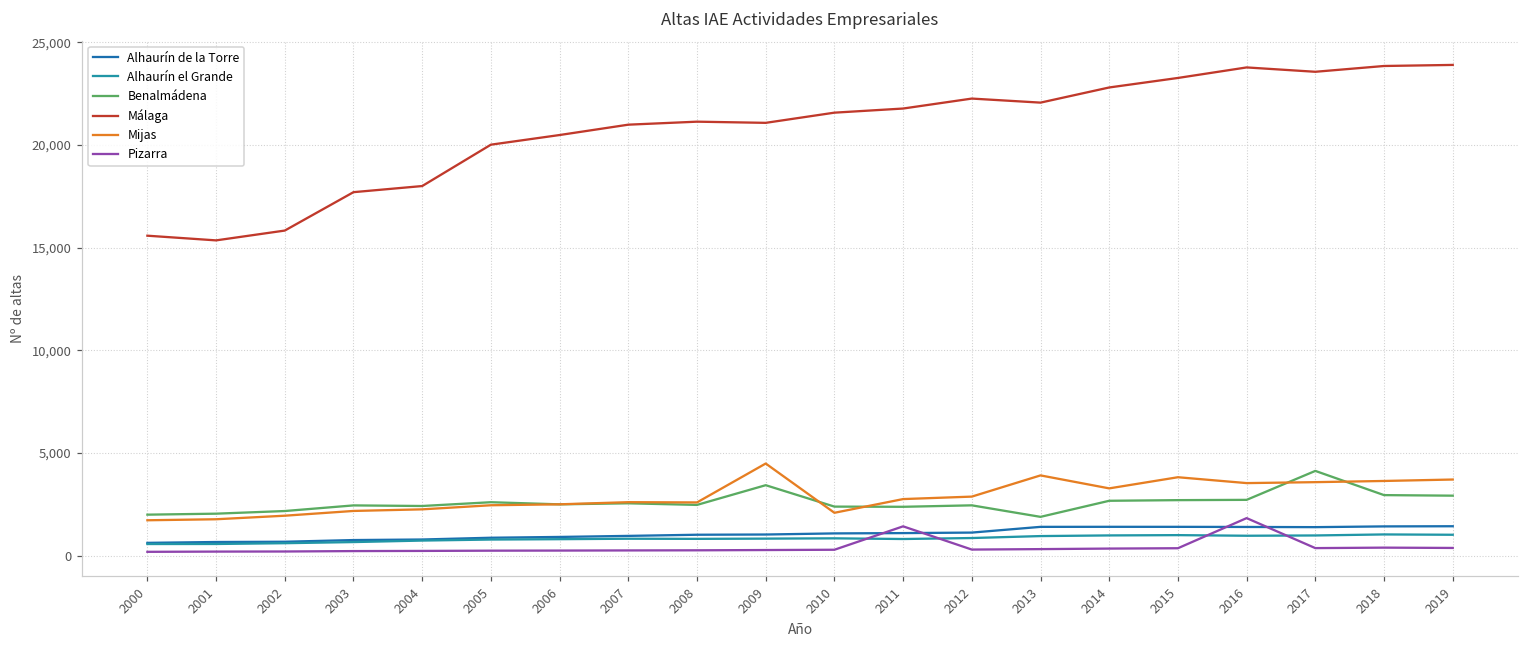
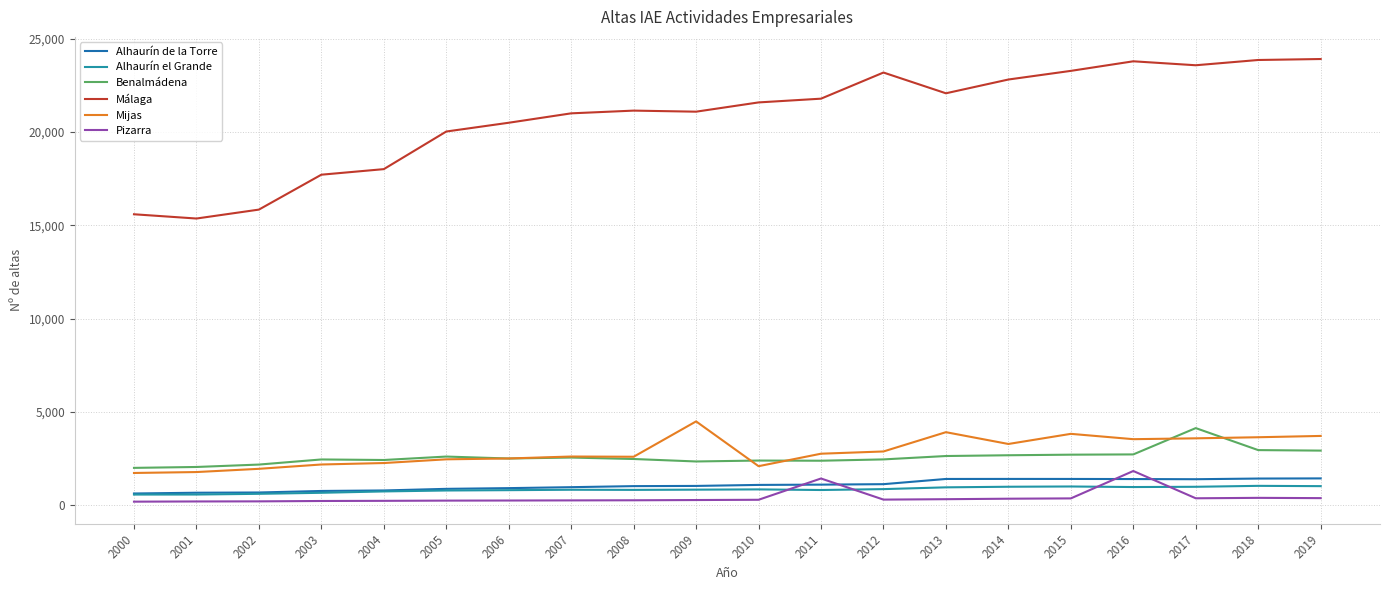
  {
    "Benalmádena": {
      "2000": "2,000",
      "2001": "2,000",
      "2002": "2,200",
      "2003": "2,400",
      "2004": "2,400",
      "2005": "2,600",
-     "2009": "3,400",
+     "2009": "2,300",
      "2010": "2,400",
      "2011": "2,400",
      "2012": "2,500",
-     "2013": "1,900",
+     "2013": "2,600",
      "2014": "2,700",
      "2015": "2,700",
      "2016": "2,700",
      "2017": "4,100",
      "2018": "3,000",
      "2019": "2,900"
    },
    "Málaga": {
      "2000": "15,600",
      "2001": "15,400",
      "2002": "15,800",
      "2003": "17,700",
      "2004": "18,000",
      "2005": "20,000",
      "2006": "20,500",
      "2007": "21,000",
      "2008": "21,100",
      "2009": "21,100",
      "2010": "21,600",
      "2011": "21,800",
-     "2012": "22,300",
+     "2012": "23,200",
      "2013": "22,100",
      "2014": "22,800",
      "2015": "23,300",
      "2016": "23,800",
      "2017": "23,600",
      "2018": "23,800",
      "2019": "23,900"
    },
    "Mijas": {
      "2000": "1,700",
      "2001": "1,800",
      "2002": "1,900",
      "2003": "2,200",
      "2004": "2,300",
      "2005": "2,500",
      "2009": "4,500",
      "2010": "2,100",
      "2011": "2,800",
      "2012": "2,900",
      "2013": "3,900",
      "2014": "3,300",
      "2015": "3,800",
      "2016": "3,500",
      "2017": "3,600",
      "2018": "3,600",
      "2019": "3,700"
    },
    "Pizarra": {
      "2000": "200",
      "2001": "200",
      "2002": "200",
      "2003": "200",
      "2004": "200",
      "2005": "200",
      "2006": "200",
      "2007": "300",
      "2008": "300",
      "2009": "300",
      "2010": "300",
      "2011": "1,400",
      "2012": "300",
      "2013": "300",
      "2014": "300",
      "2015": "400",
      "2016": "1,800",
      "2017": "400",
      "2018": "400",
      "2019": "400"
    }
  }
